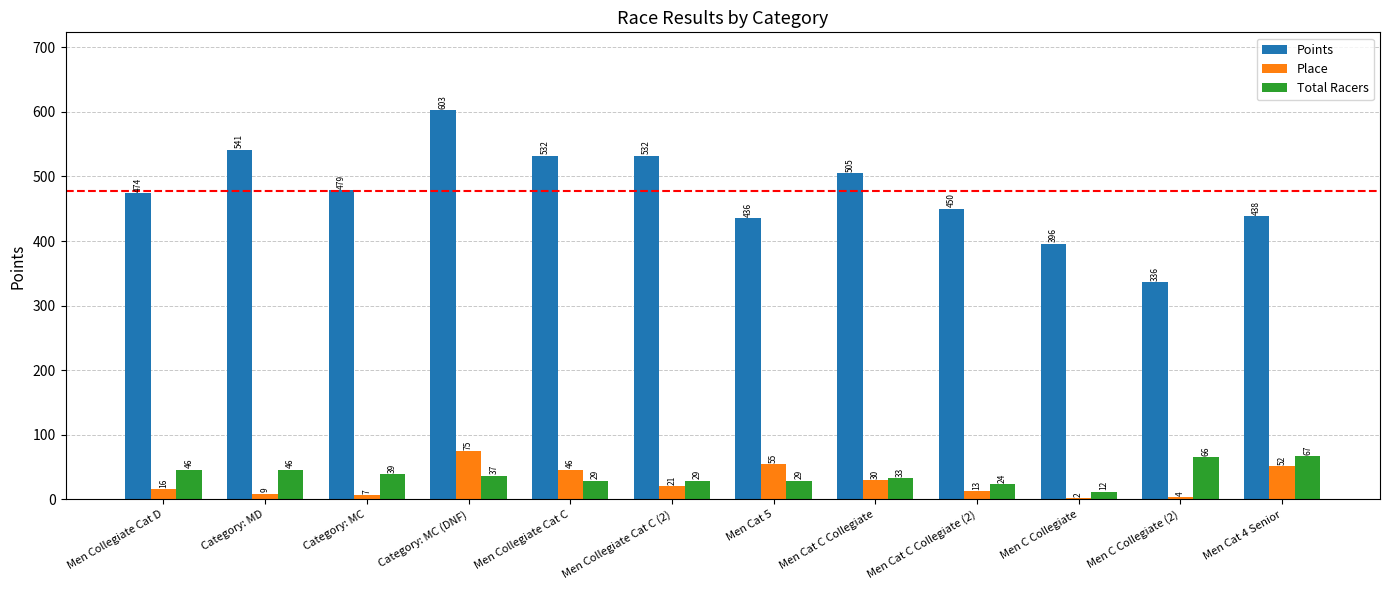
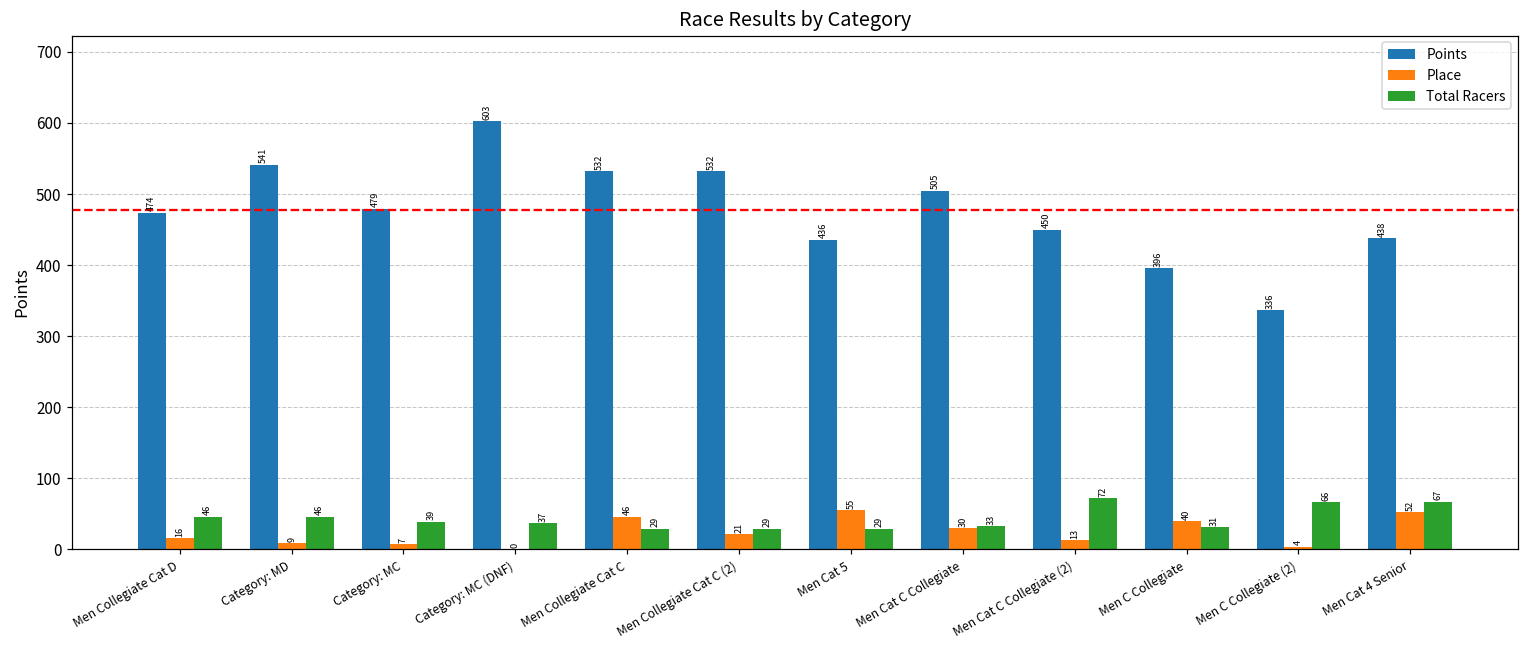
  {
    "Points": {
      "Men Collegiate Cat D": 474,
      "Category: MD": 541,
      "Category: MC": 479,
      "Category: MC (DNF)": 603,
      "Men Collegiate Cat C": 532,
      "Men Collegiate Cat C (2)": 532,
      "Men Cat 5": 436,
      "Men Cat C Collegiate": 505,
      "Men Cat C Collegiate (2)": 450,
      "Men C Collegiate": 396,
      "Men C Collegiate (2)": 336,
      "Men Cat 4 Senior": 438
    },
    "Place": {
      "Men Collegiate Cat D": 16,
      "Category: MD": 9,
      "Category: MC": 7,
-     "Category: MC (DNF)": 75,
+     "Category: MC (DNF)": 0,
      "Men Collegiate Cat C": 46,
      "Men Collegiate Cat C (2)": 21,
      "Men Cat 5": 55,
      "Men Cat C Collegiate": 30,
      "Men Cat C Collegiate (2)": 13,
-     "Men C Collegiate": 2,
+     "Men C Collegiate": 40,
      "Men C Collegiate (2)": 4,
      "Men Cat 4 Senior": 52
    },
    "Total Racers": {
      "Men Collegiate Cat D": 46,
      "Category: MD": 46,
      "Category: MC": 39,
      "Category: MC (DNF)": 37,
      "Men Collegiate Cat C": 29,
      "Men Collegiate Cat C (2)": 29,
      "Men Cat 5": 29,
      "Men Cat C Collegiate": 33,
-     "Men Cat C Collegiate (2)": 24,
-     "Men C Collegiate": 12,
+     "Men Cat C Collegiate (2)": 72,
+     "Men C Collegiate": 31,
      "Men C Collegiate (2)": 66,
      "Men Cat 4 Senior": 67
    }
  }
